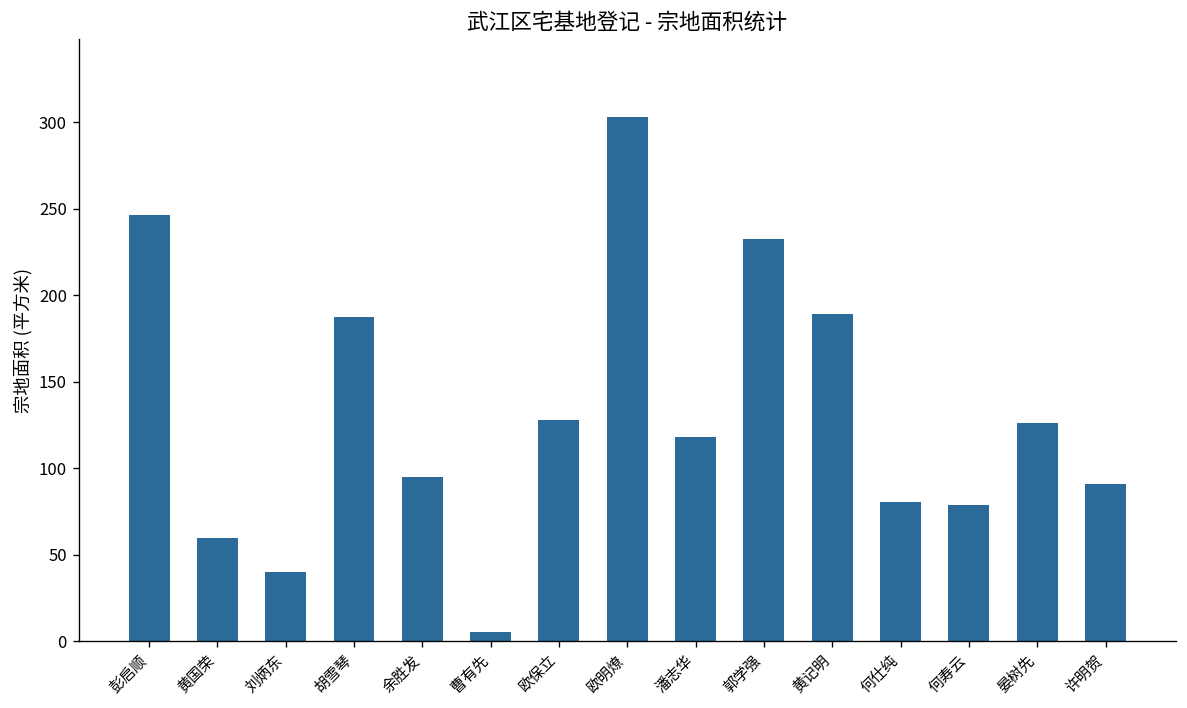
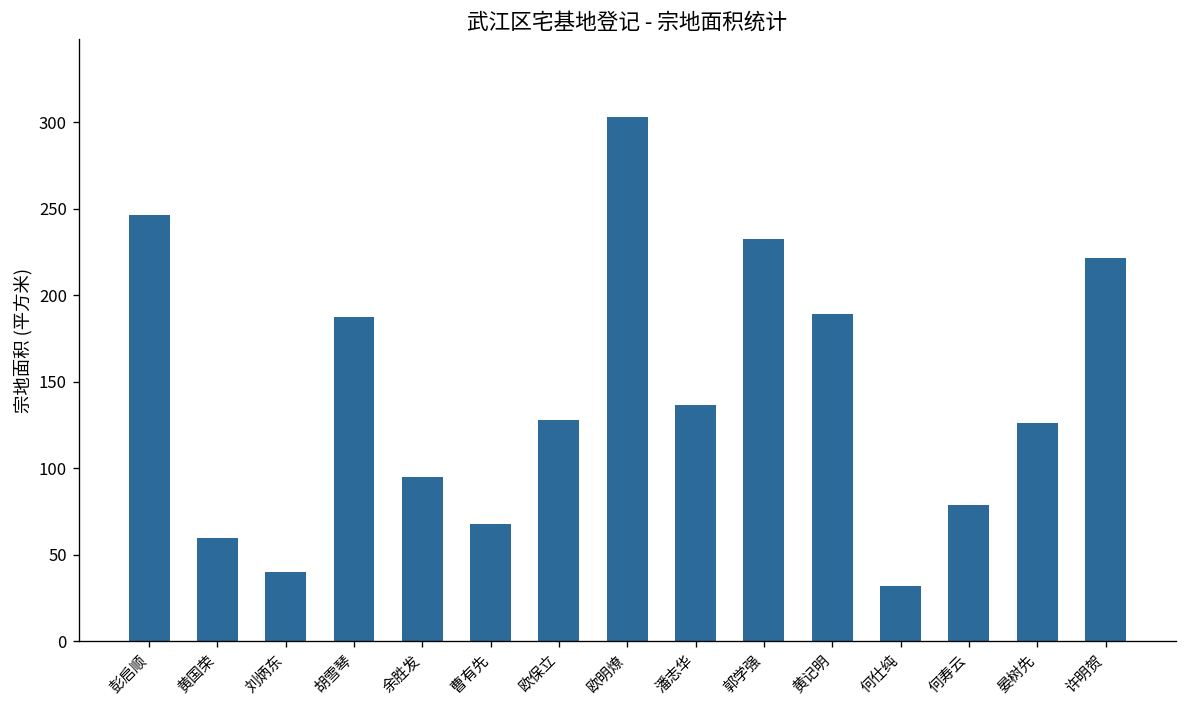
  {
    "彭启顺": 246,
    "黄国荣": 60,
    "刘炳东": 40,
    "胡雪琴": 188,
    "余胜发": 95,
-   "曹有先": 5,
+   "曹有先": 68,
    "欧保立": 128,
    "欧明燎": 303,
-   "潘志华": 118,
+   "潘志华": 137,
    "郭学强": 232,
    "黄记明": 189,
-   "何仕纯": 81,
+   "何仕纯": 32,
    "何寿云": 79,
    "晏树先": 126,
-   "许明贺": 91
+   "许明贺": 221
  }
